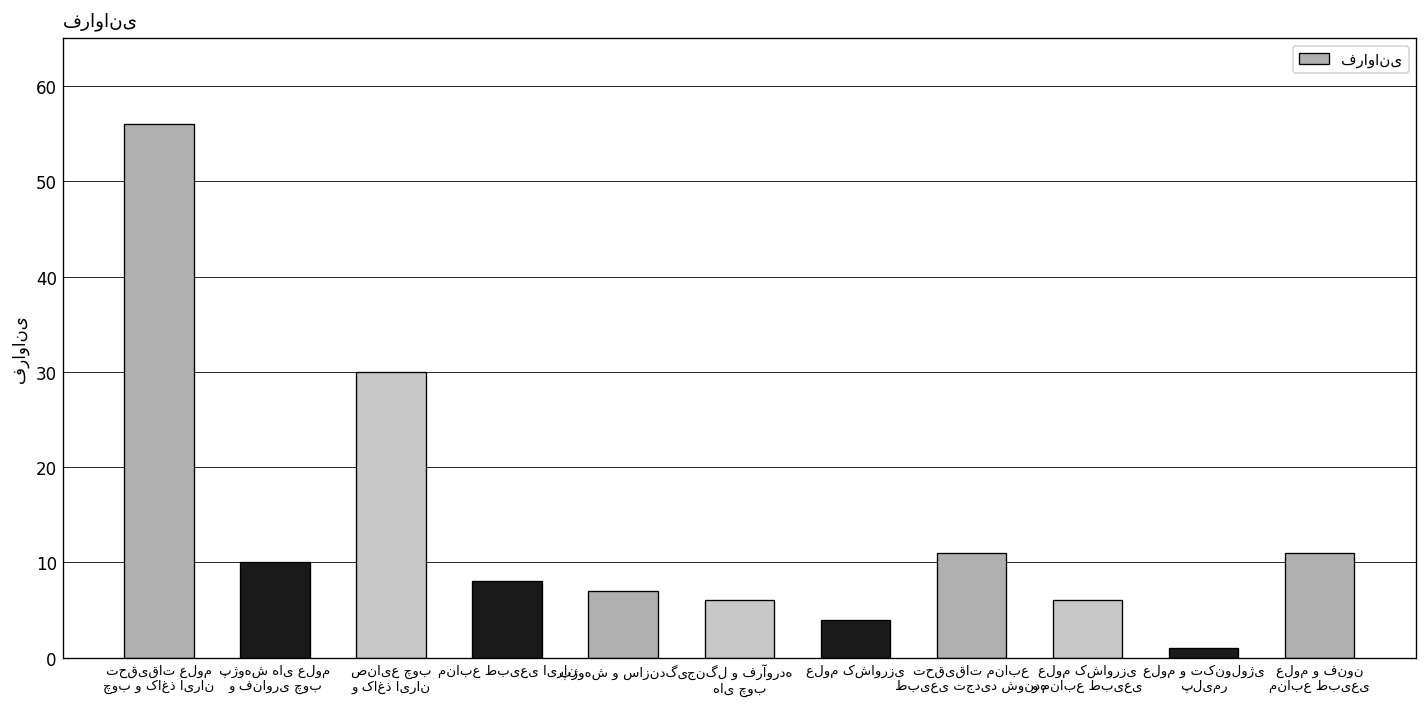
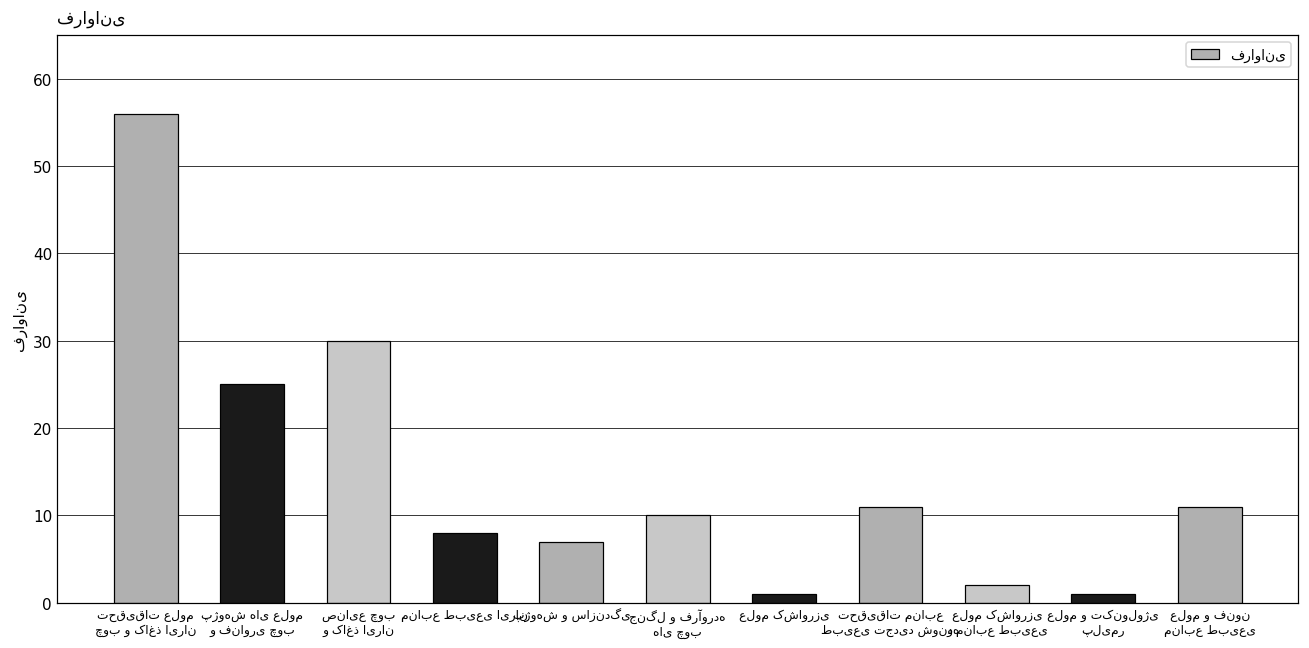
  {
    "تحقیقات علوم چوب و کاغذ ایران": 56,
-   "پژوهش های علوم و فناوری چوب": 10,
+   "پژوهش های علوم و فناوری چوب": 25,
    "صنایع چوب و کاغذ ایران": 30,
    "منابع طبیعی ایران": 8,
    "پژوهش و سازندگی": 7,
-   "جنگل و فرآورده های چوب": 6,
-   "علوم کشاورزی": 4,
+   "جنگل و فرآورده های چوب": 10,
+   "علوم کشاورزی": 1,
    "تحقیقات منابع طبیعی تجدید شونده": 11,
-   "علوم کشاورزی و منابع طبیعی": 6,
+   "علوم کشاورزی و منابع طبیعی": 2,
    "علوم و تکنولوژی پلیمر": 1,
    "علوم و فنون منابع طبیعی": 11
  }
